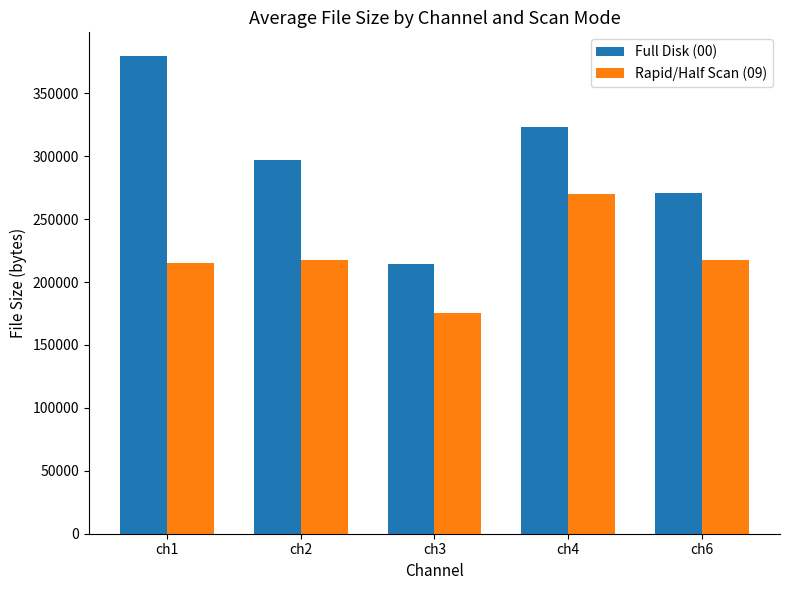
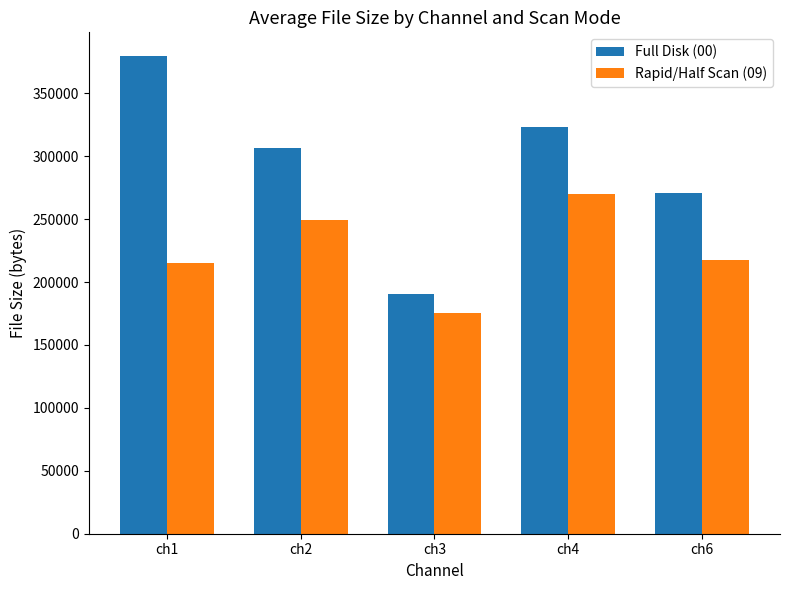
  {
    "Full Disk (00)": {
      "ch1": 379000,
-     "ch2": 297000,
-     "ch3": 215000,
+     "ch2": 307000,
+     "ch3": 191000,
      "ch4": 323000,
      "ch6": 271000
    },
    "Rapid/Half Scan (09)": {
      "ch1": 215000,
-     "ch2": 217000,
+     "ch2": 249000,
      "ch3": 175000,
      "ch4": 270000,
      "ch6": 218000
    }
  }
